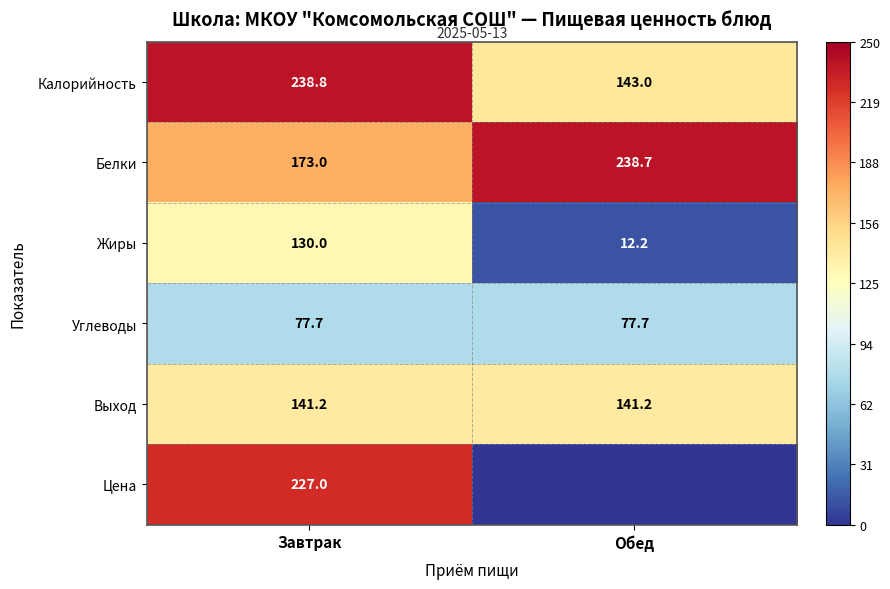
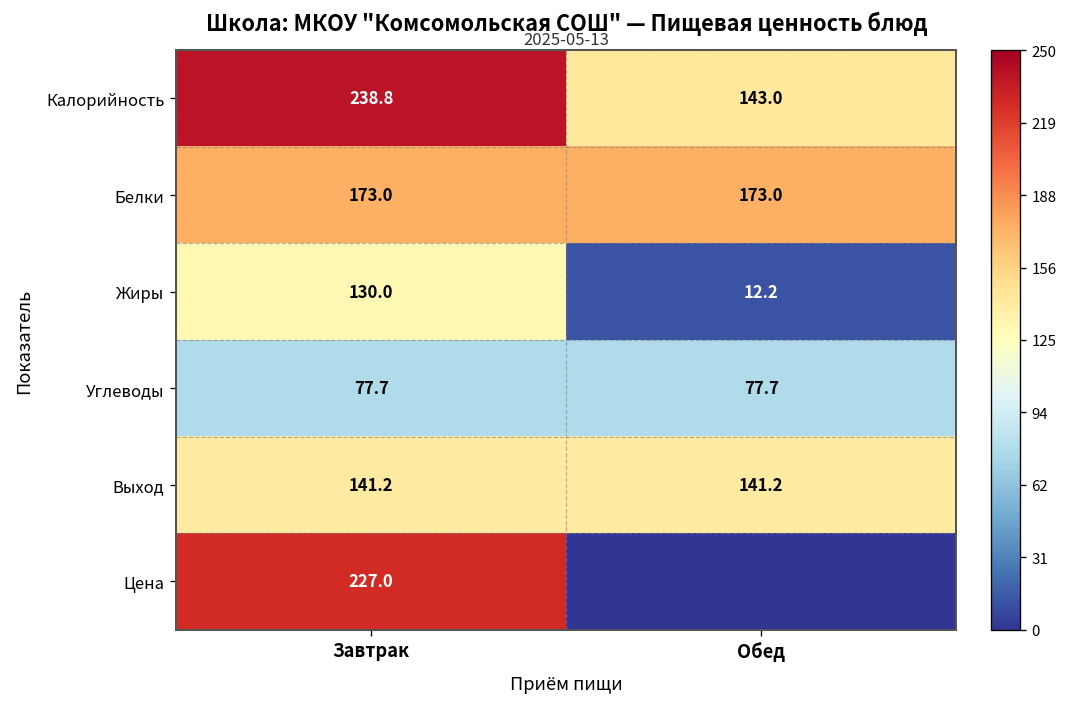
  {
    "Калорийность": {
      "Завтрак": 238.8,
      "Обед": 143.0
    },
    "Белки": {
      "Завтрак": 173.0,
-     "Обед": 238.7
+     "Обед": 173.0
    },
    "Жиры": {
      "Завтрак": 130.0,
      "Обед": 12.2
    },
    "Углеводы": {
      "Завтрак": 77.7,
      "Обед": 77.7
    },
    "Выход": {
      "Завтрак": 141.2,
      "Обед": 141.2
    },
    "Цена": {
      "Завтрак": 227.0
    }
  }
